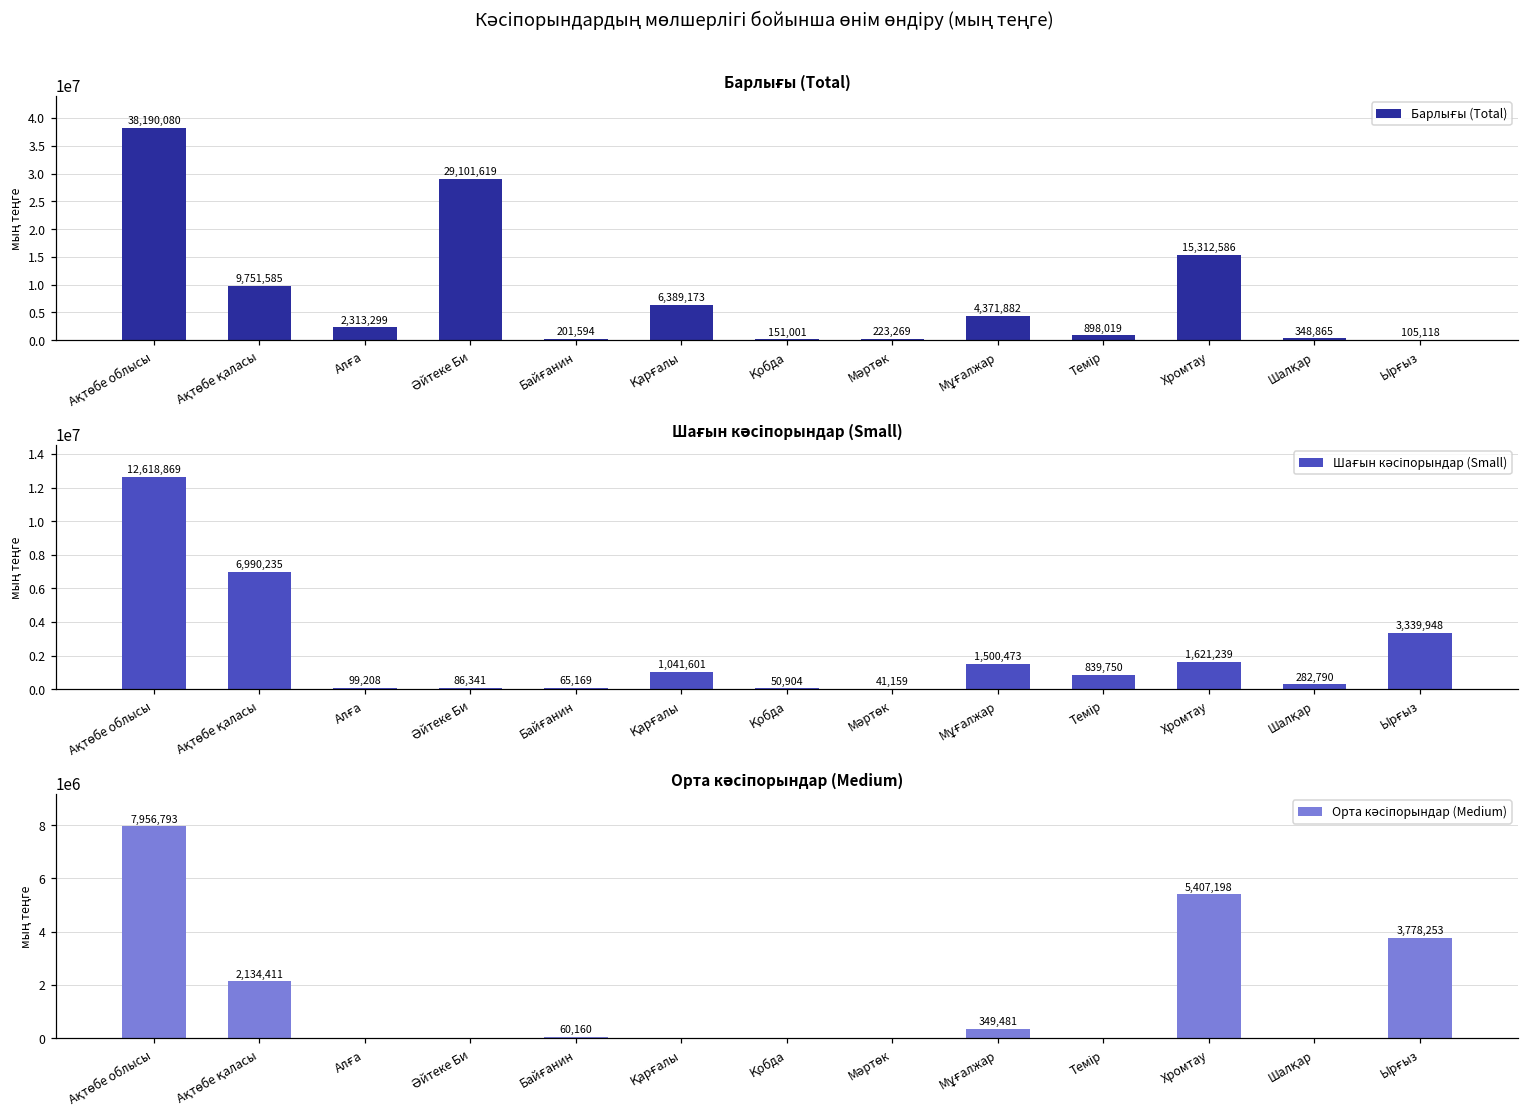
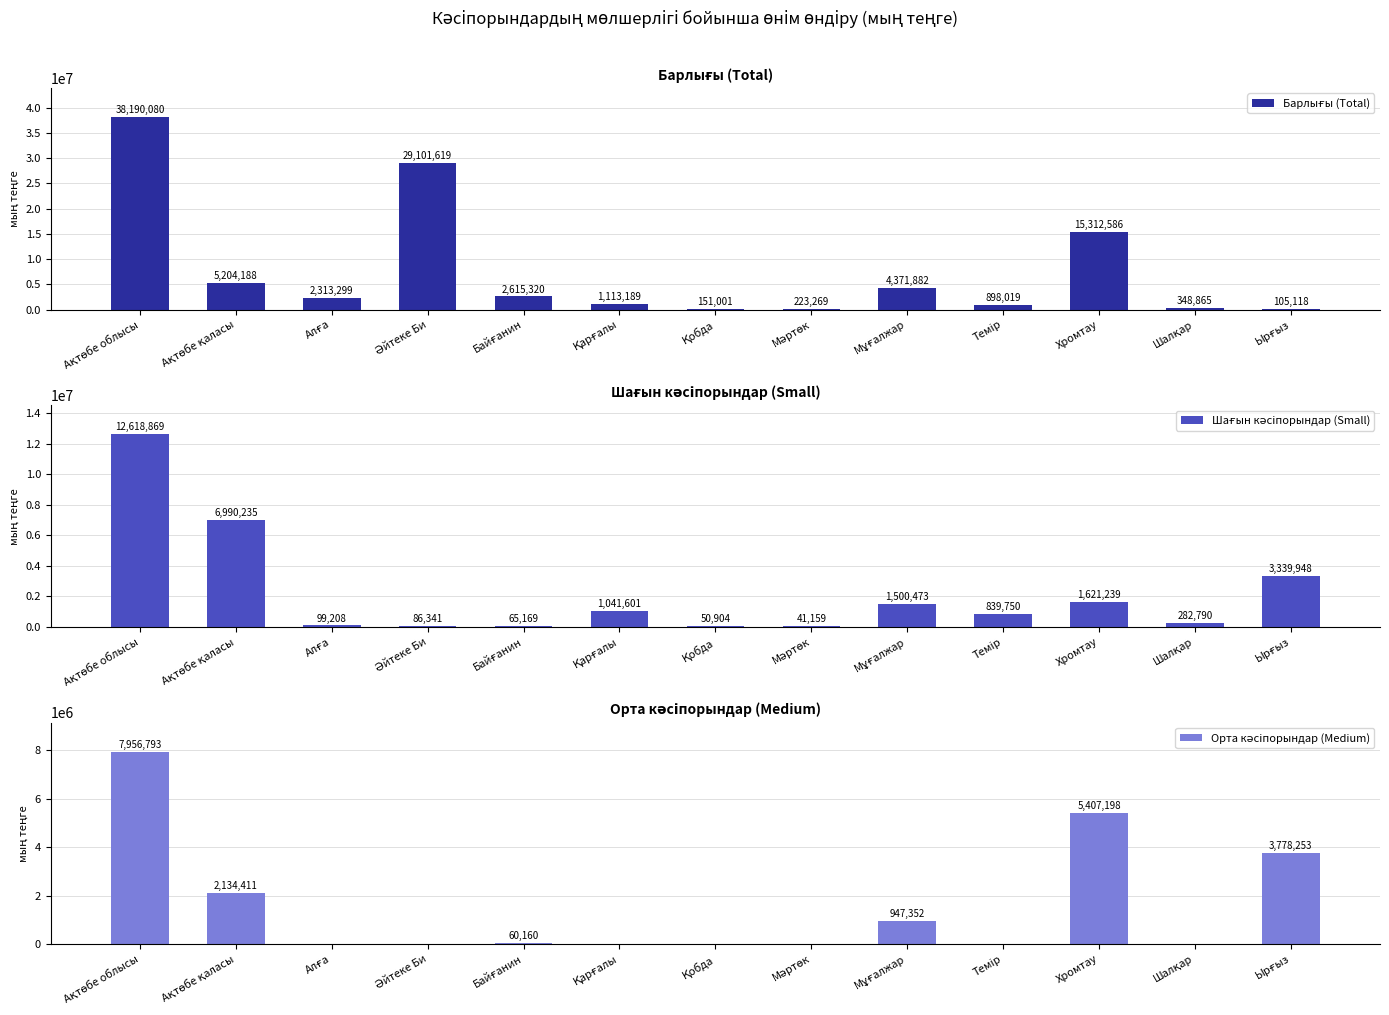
  {
    "Барлығы (Total)": {
      "Ақтөбе облысы": "38,190,080",
-     "Ақтөбе қаласы": "9,751,585",
+     "Ақтөбе қаласы": "5,204,188",
      "Алға": "2,313,299",
      "Әйтеке Би": "29,101,619",
-     "Байғанин": "201,594",
-     "Қарғалы": "6,389,173",
+     "Байғанин": "2,615,320",
+     "Қарғалы": "1,113,189",
      "Қобда": "151,001",
      "Мәртөк": "223,269",
      "Мұғалжар": "4,371,882",
      "Темір": "898,019",
      "Хромтау": "15,312,586",
      "Шалқар": "348,865",
      "Ырғыз": "105,118"
    },
    "Шағын кәсіпорындар (Small)": {
      "Ақтөбе облысы": "12,618,869",
      "Ақтөбе қаласы": "6,990,235",
      "Алға": "99,208",
      "Әйтеке Би": "86,341",
      "Байғанин": "65,169",
      "Қарғалы": "1,041,601",
      "Қобда": "50,904",
      "Мәртөк": "41,159",
      "Мұғалжар": "1,500,473",
      "Темір": "839,750",
      "Хромтау": "1,621,239",
      "Шалқар": "282,790",
      "Ырғыз": "3,339,948"
    },
    "Орта кәсіпорындар (Medium)": {
      "Ақтөбе облысы": "7,956,793",
      "Ақтөбе қаласы": "2,134,411",
      "Байғанин": "60,160",
-     "Мұғалжар": "349,481",
+     "Мұғалжар": "947,352",
      "Хромтау": "5,407,198",
      "Ырғыз": "3,778,253"
    }
  }
